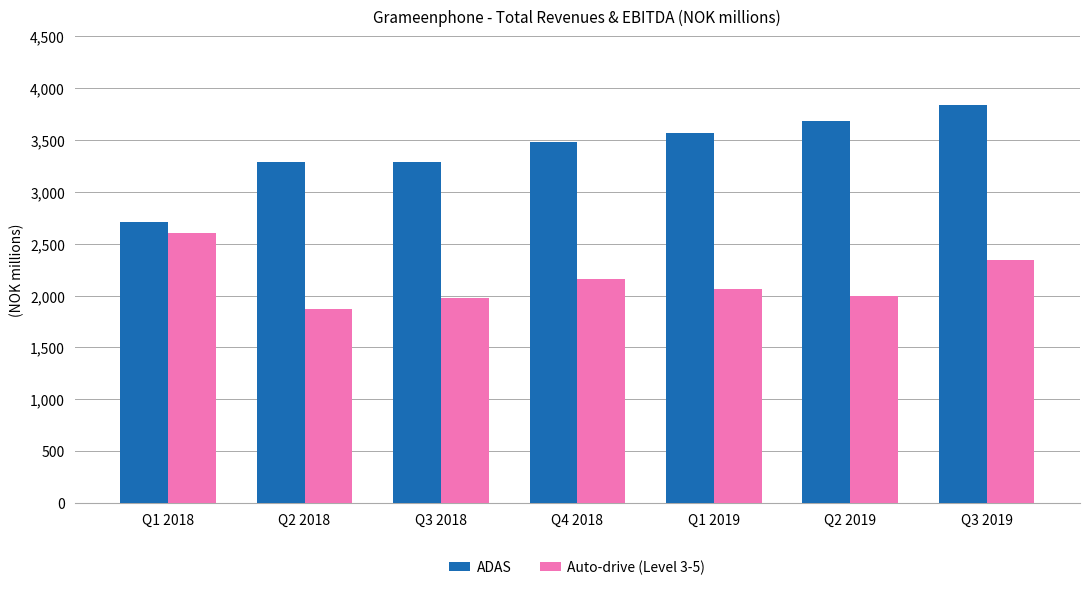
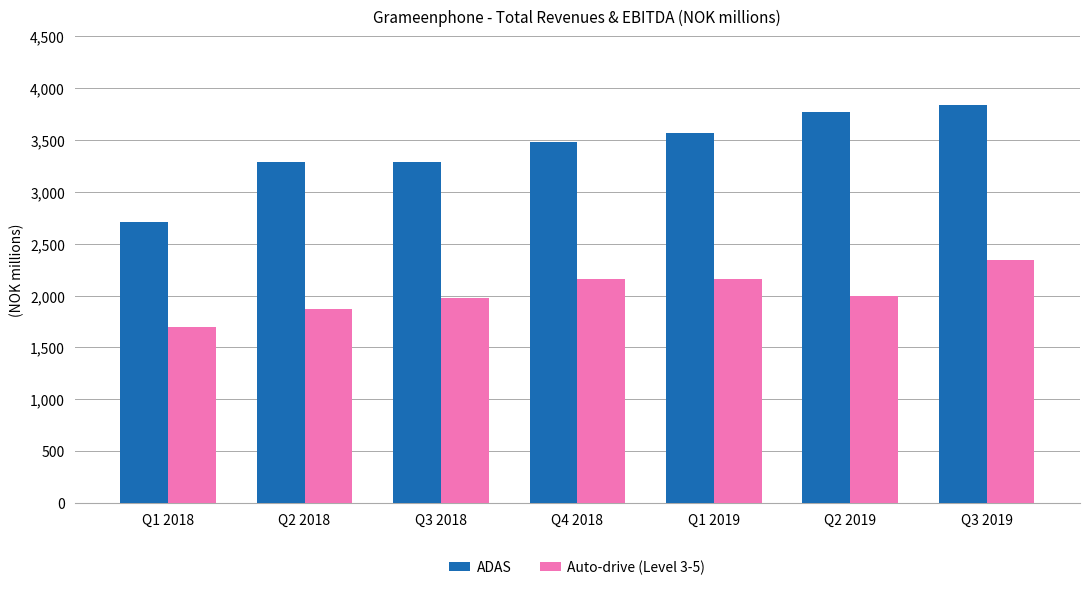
  {
    "ADAS": {
      "Q1 2018": "2,700",
      "Q2 2018": "3,290",
      "Q3 2018": "3,290",
      "Q4 2018": "3,480",
      "Q1 2019": "3,570",
-     "Q2 2019": "3,680",
+     "Q2 2019": "3,770",
      "Q3 2019": "3,840"
    },
    "Auto-drive (Level 3-5)": {
-     "Q1 2018": "2,600",
+     "Q1 2018": "1,690",
      "Q2 2018": "1,870",
      "Q3 2018": "1,970",
      "Q4 2018": "2,160",
-     "Q1 2019": "2,060",
+     "Q1 2019": "2,160",
      "Q2 2019": "1,990",
      "Q3 2019": "2,350"
    }
  }
